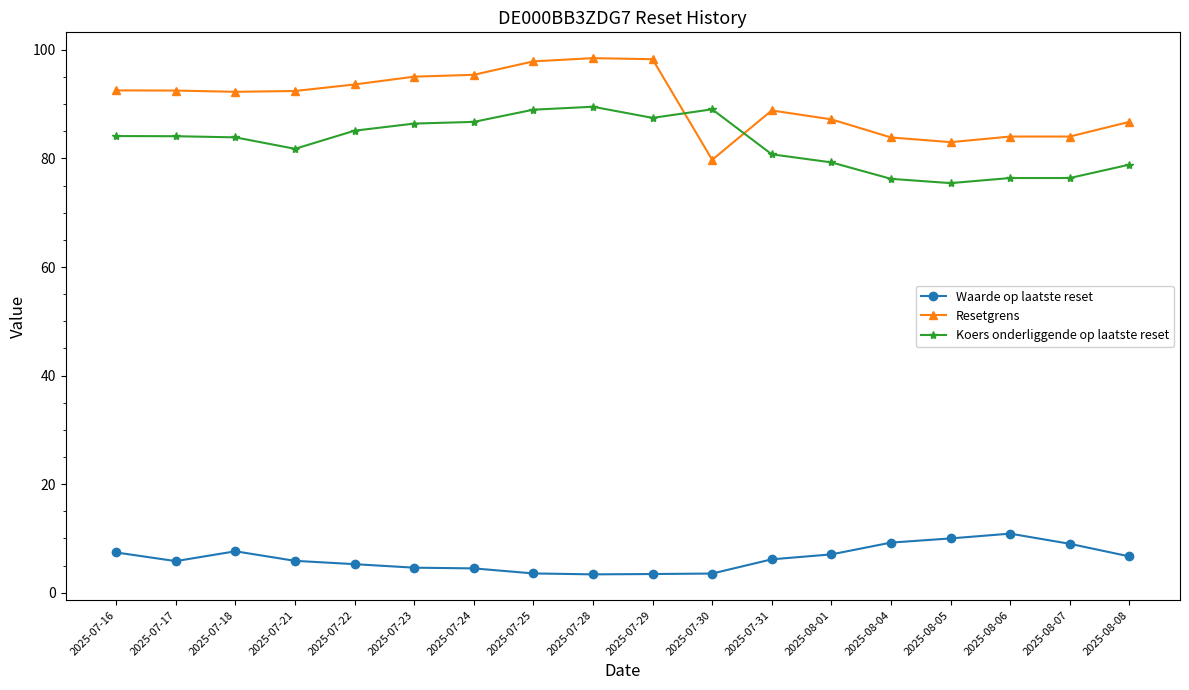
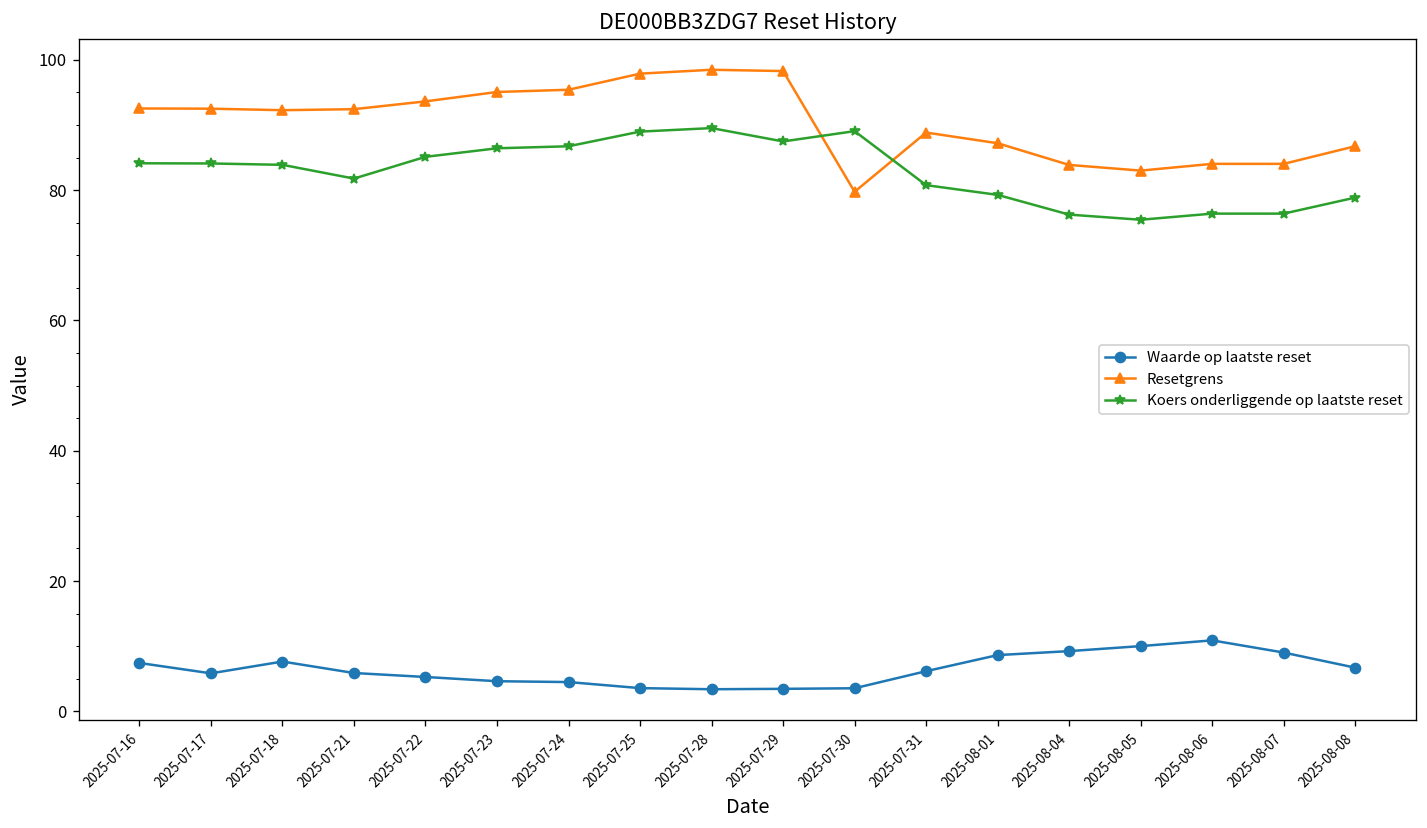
  {
    "Waarde op laatste reset": {
      "2025-07-16": 7,
      "2025-07-17": 6,
      "2025-07-18": 8,
      "2025-07-21": 6,
      "2025-07-22": 5,
      "2025-07-23": 5,
      "2025-07-24": 4,
      "2025-07-25": 4,
      "2025-07-28": 3,
      "2025-07-29": 3,
      "2025-07-30": 4,
      "2025-07-31": 6,
-     "2025-08-01": 7,
+     "2025-08-01": 9,
      "2025-08-04": 9,
      "2025-08-05": 10,
      "2025-08-06": 11,
      "2025-08-07": 9,
      "2025-08-08": 7
    },
    "Resetgrens": {
      "2025-07-16": 93,
      "2025-07-17": 93,
      "2025-07-18": 92,
      "2025-07-21": 92,
      "2025-07-22": 94,
      "2025-07-23": 95,
      "2025-07-24": 95,
      "2025-07-25": 98,
      "2025-07-28": 98,
      "2025-07-29": 98,
      "2025-07-30": 80,
      "2025-07-31": 89,
      "2025-08-01": 87,
      "2025-08-04": 84,
      "2025-08-05": 83,
      "2025-08-06": 84,
      "2025-08-07": 84,
      "2025-08-08": 87
    },
    "Koers onderliggende op laatste reset": {
      "2025-07-16": 84,
      "2025-07-17": 84,
      "2025-07-18": 84,
      "2025-07-21": 82,
      "2025-07-22": 85,
      "2025-07-23": 86,
      "2025-07-24": 87,
      "2025-07-25": 89,
      "2025-07-28": 90,
      "2025-07-29": 87,
      "2025-07-30": 89,
      "2025-07-31": 81,
      "2025-08-01": 79,
      "2025-08-04": 76,
      "2025-08-05": 75,
      "2025-08-06": 76,
      "2025-08-07": 76,
      "2025-08-08": 79
    }
  }
